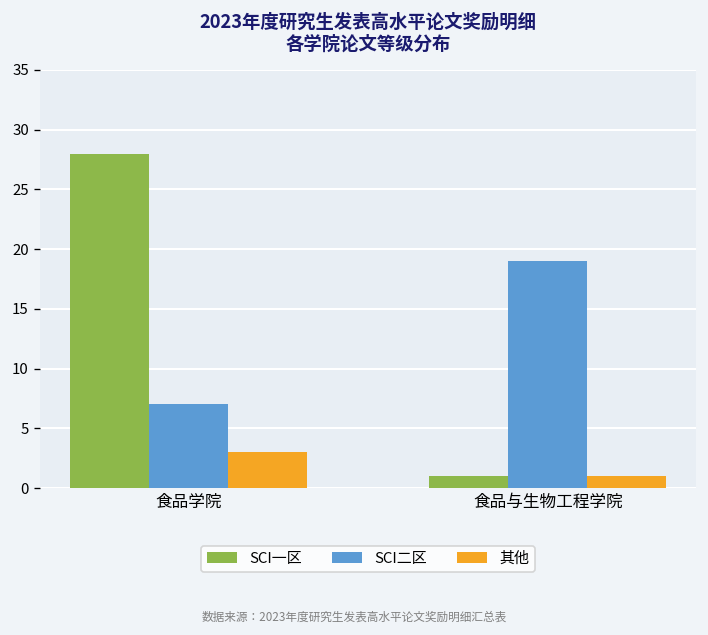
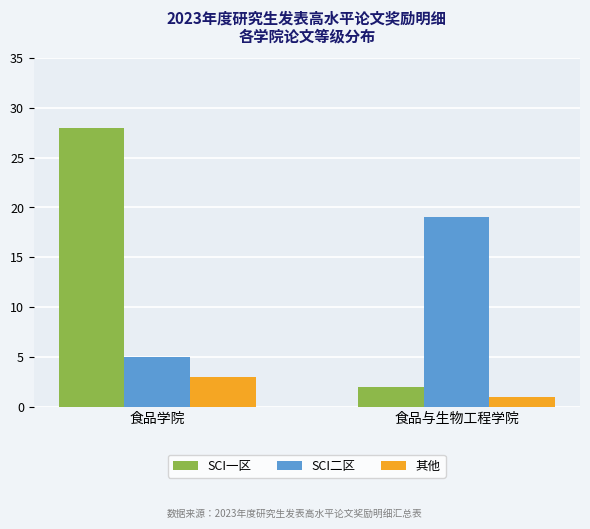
  {
    "SCI一区": {
      "食品学院": 28,
-     "食品与生物工程学院": 1
+     "食品与生物工程学院": 2
    },
    "SCI二区": {
-     "食品学院": 7,
+     "食品学院": 5,
      "食品与生物工程学院": 19
    },
    "其他": {
      "食品学院": 3,
      "食品与生物工程学院": 1
    }
  }
